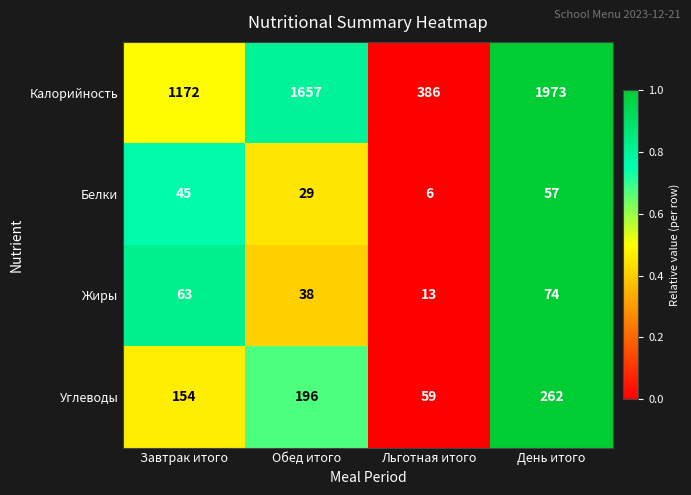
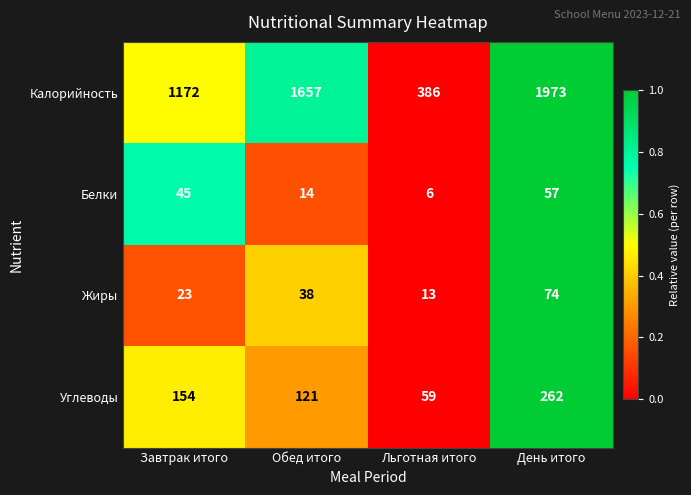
  {
    "Калорийность": {
      "Завтрак итого": 1172,
      "Обед итого": 1657,
      "Льготная итого": 386,
      "День итого": 1973
    },
    "Белки": {
      "Завтрак итого": 45,
-     "Обед итого": 29,
+     "Обед итого": 14,
      "Льготная итого": 6,
      "День итого": 57
    },
    "Жиры": {
-     "Завтрак итого": 63,
+     "Завтрак итого": 23,
      "Обед итого": 38,
      "Льготная итого": 13,
      "День итого": 74
    },
    "Углеводы": {
      "Завтрак итого": 154,
-     "Обед итого": 196,
+     "Обед итого": 121,
      "Льготная итого": 59,
      "День итого": 262
    }
  }
